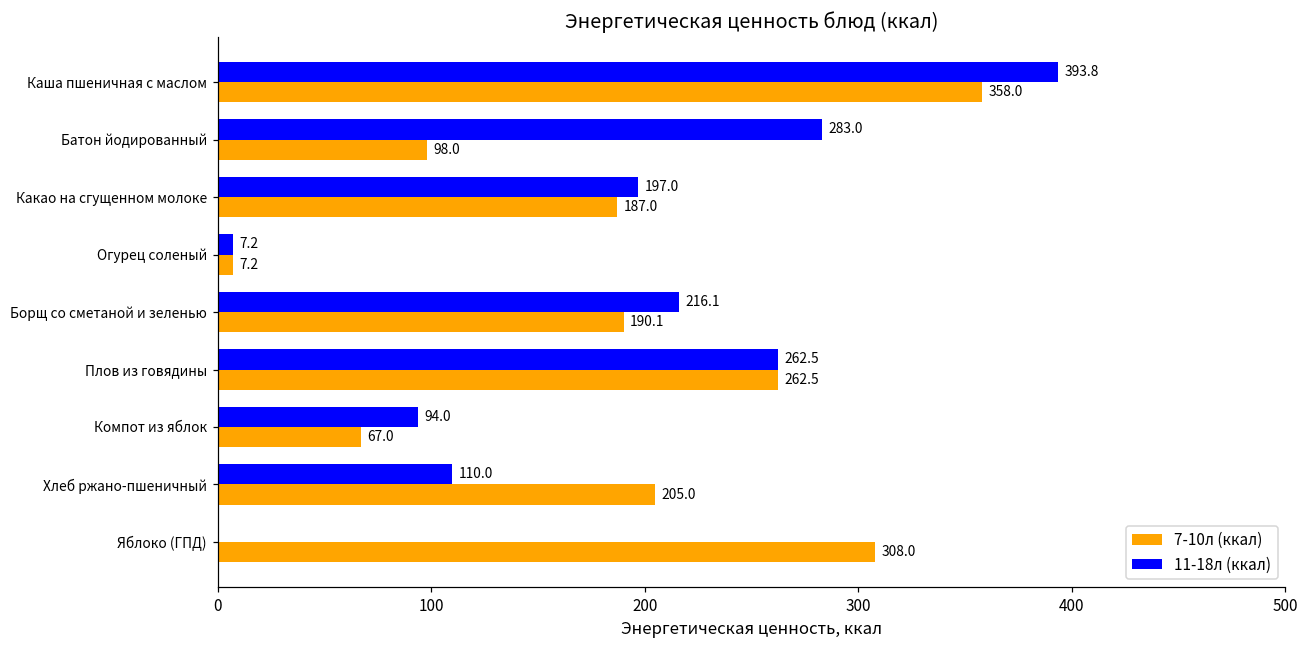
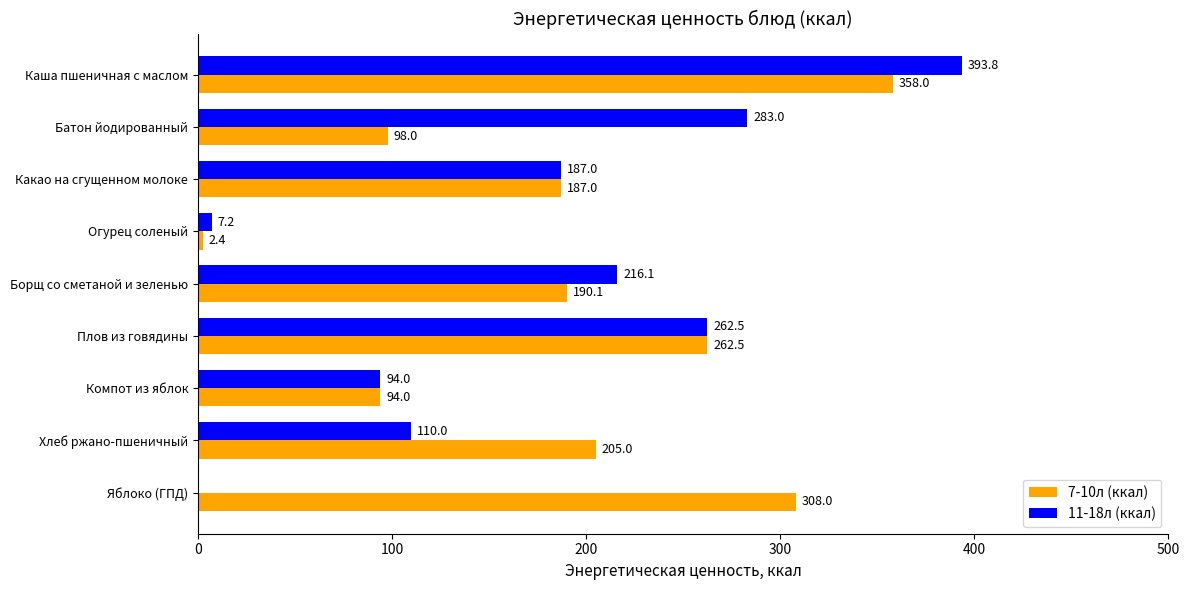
  {
    "7-10л (ккал)": {
      "Каша пшеничная с маслом": 358.0,
      "Батон йодированный": 98.0,
      "Какао на сгущенном молоке": 187.0,
-     "Огурец соленый": 7.2,
+     "Огурец соленый": 2.4,
      "Борщ со сметаной и зеленью": 190.1,
      "Плов из говядины": 262.5,
-     "Компот из яблок": 67.0,
+     "Компот из яблок": 94.0,
      "Хлеб ржано-пшеничный": 205.0,
      "Яблоко (ГПД)": 308.0
    },
    "11-18л (ккал)": {
      "Каша пшеничная с маслом": 393.8,
      "Батон йодированный": 283.0,
-     "Какао на сгущенном молоке": 197.0,
+     "Какао на сгущенном молоке": 187.0,
      "Огурец соленый": 7.2,
      "Борщ со сметаной и зеленью": 216.1,
      "Плов из говядины": 262.5,
      "Компот из яблок": 94.0,
      "Хлеб ржано-пшеничный": 110.0
    }
  }
